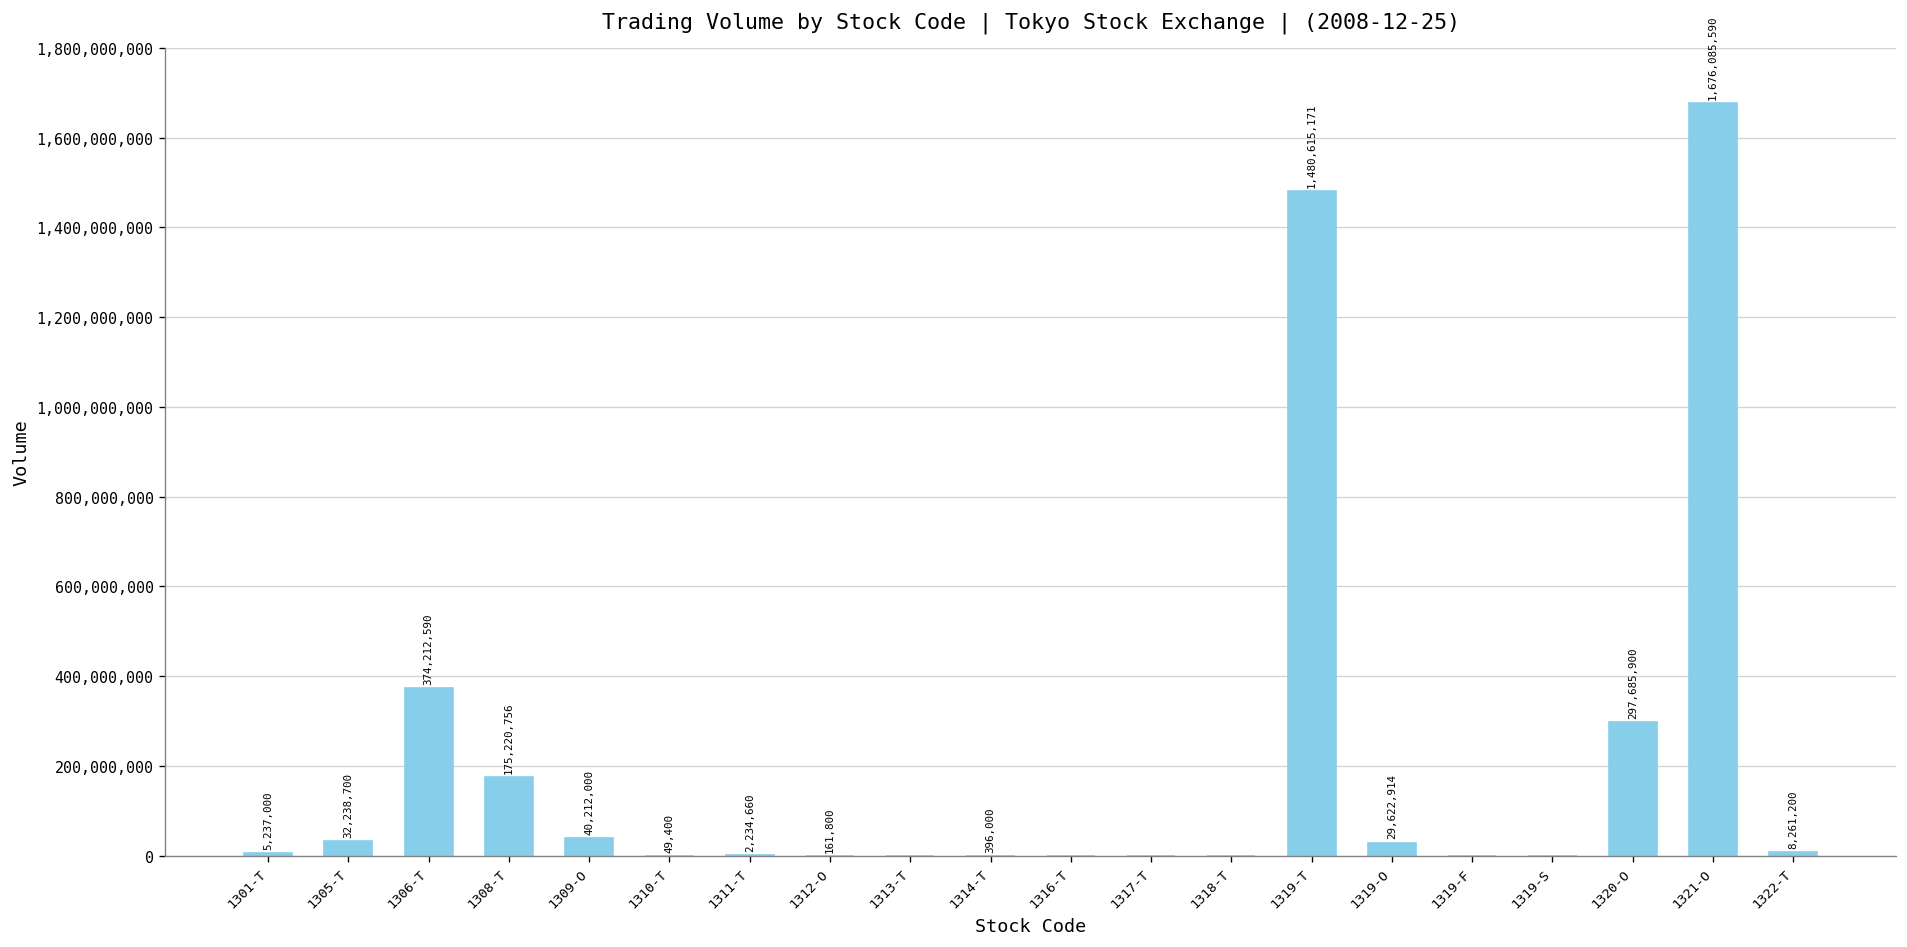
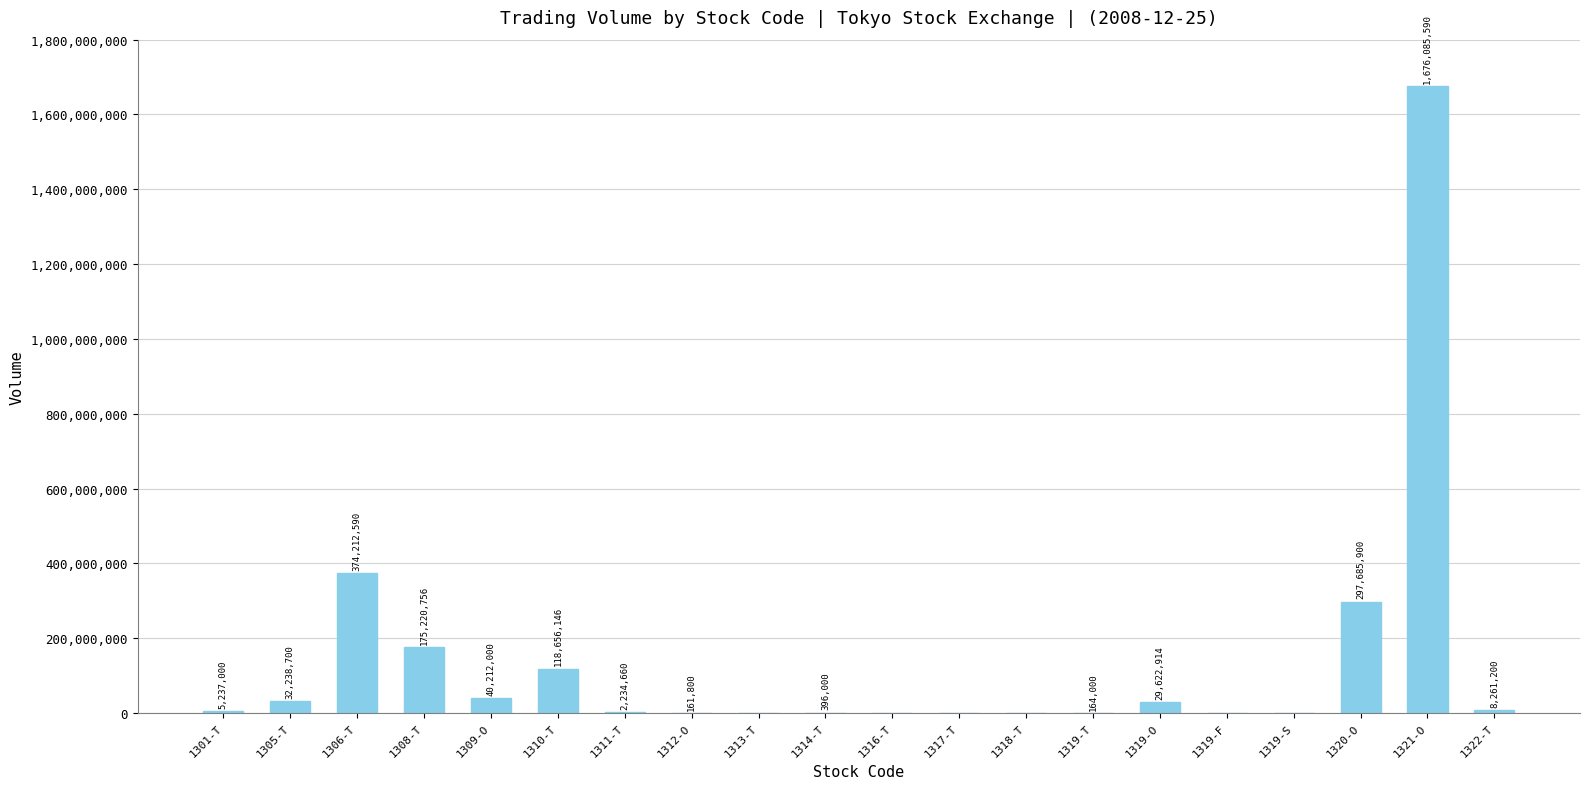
  {
    "1301-T": "5,237,000",
    "1305-T": "32,238,700",
    "1306-T": "374,212,590",
    "1308-T": "175,220,756",
    "1309-O": "40,212,000",
-   "1310-T": "49,400",
+   "1310-T": "118,656,146",
    "1311-T": "2,234,660",
    "1312-O": "161,800",
    "1314-T": "396,000",
-   "1319-T": "1,480,615,171",
+   "1319-T": "164,000",
    "1319-O": "29,622,914",
    "1320-O": "297,685,900",
    "1321-O": "1,676,085,590",
    "1322-T": "8,261,200"
  }
